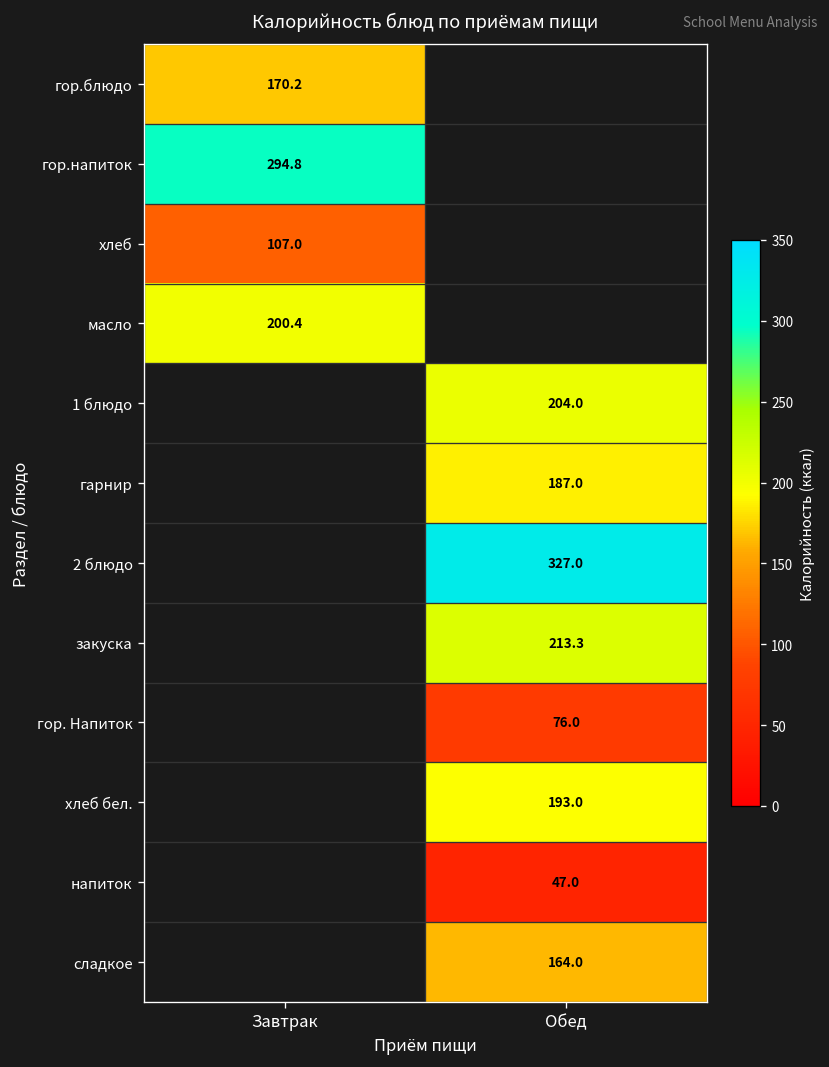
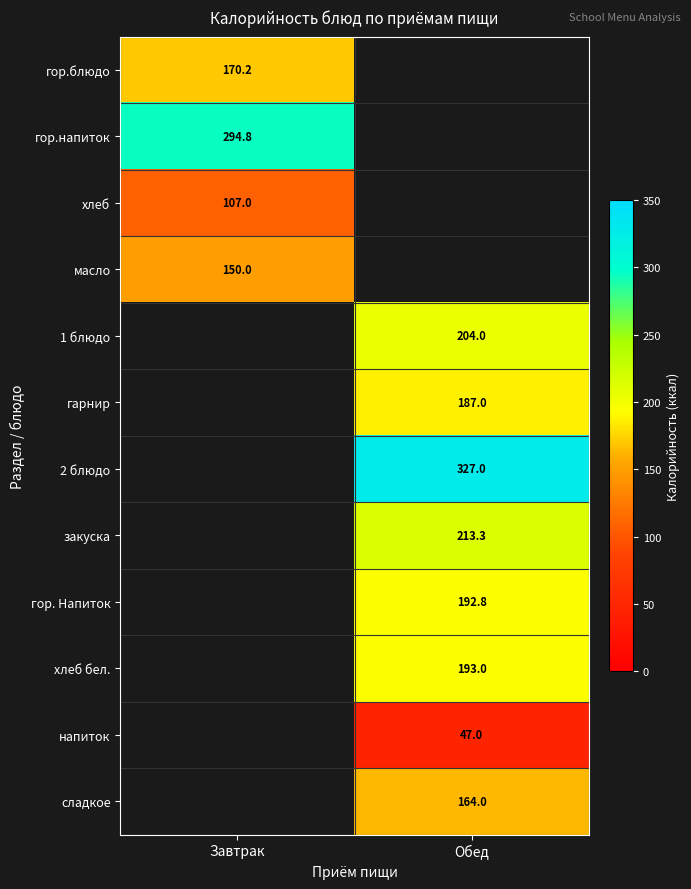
  {
    "гор.блюдо": {
      "Завтрак": 170.2
    },
    "гор.напиток": {
      "Завтрак": 294.8
    },
    "хлеб": {
      "Завтрак": 107.0
    },
    "масло": {
-     "Завтрак": 200.4
+     "Завтрак": 150.0
    },
    "1 блюдо": {
      "Обед": 204.0
    },
    "гарнир": {
      "Обед": 187.0
    },
    "2 блюдо": {
      "Обед": 327.0
    },
    "закуска": {
      "Обед": 213.3
    },
    "гор. Напиток": {
-     "Обед": 76.0
+     "Обед": 192.8
    },
    "хлеб бел.": {
      "Обед": 193.0
    },
    "напиток": {
      "Обед": 47.0
    },
    "сладкое": {
      "Обед": 164.0
    }
  }
